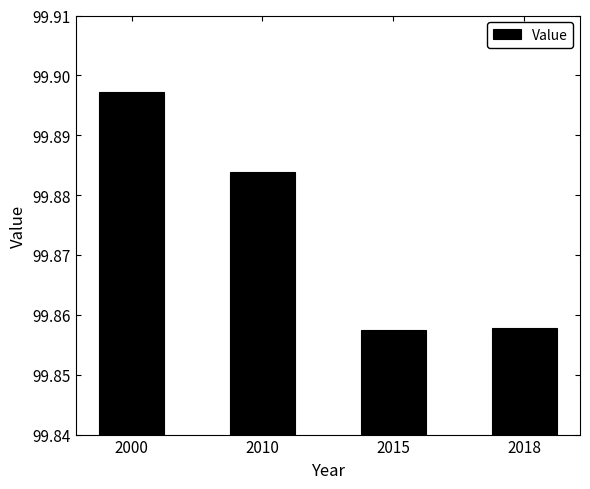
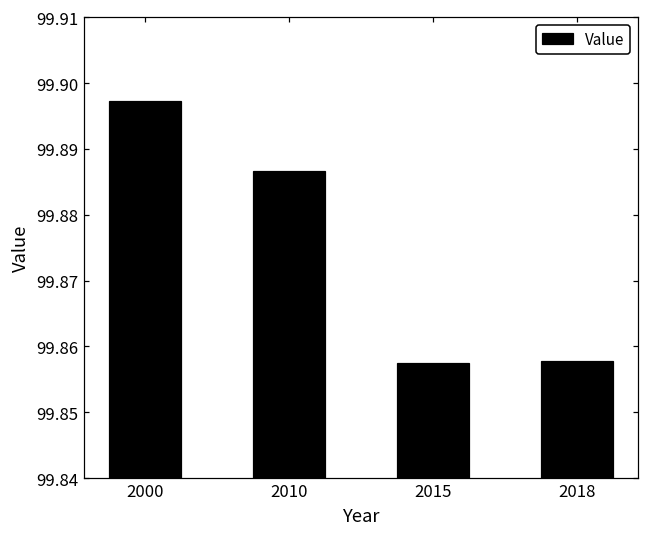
  {
    "2000": 99.897,
-   "2010": 99.884,
+   "2010": 99.887,
    "2015": 99.858,
    "2018": 99.858
  }
